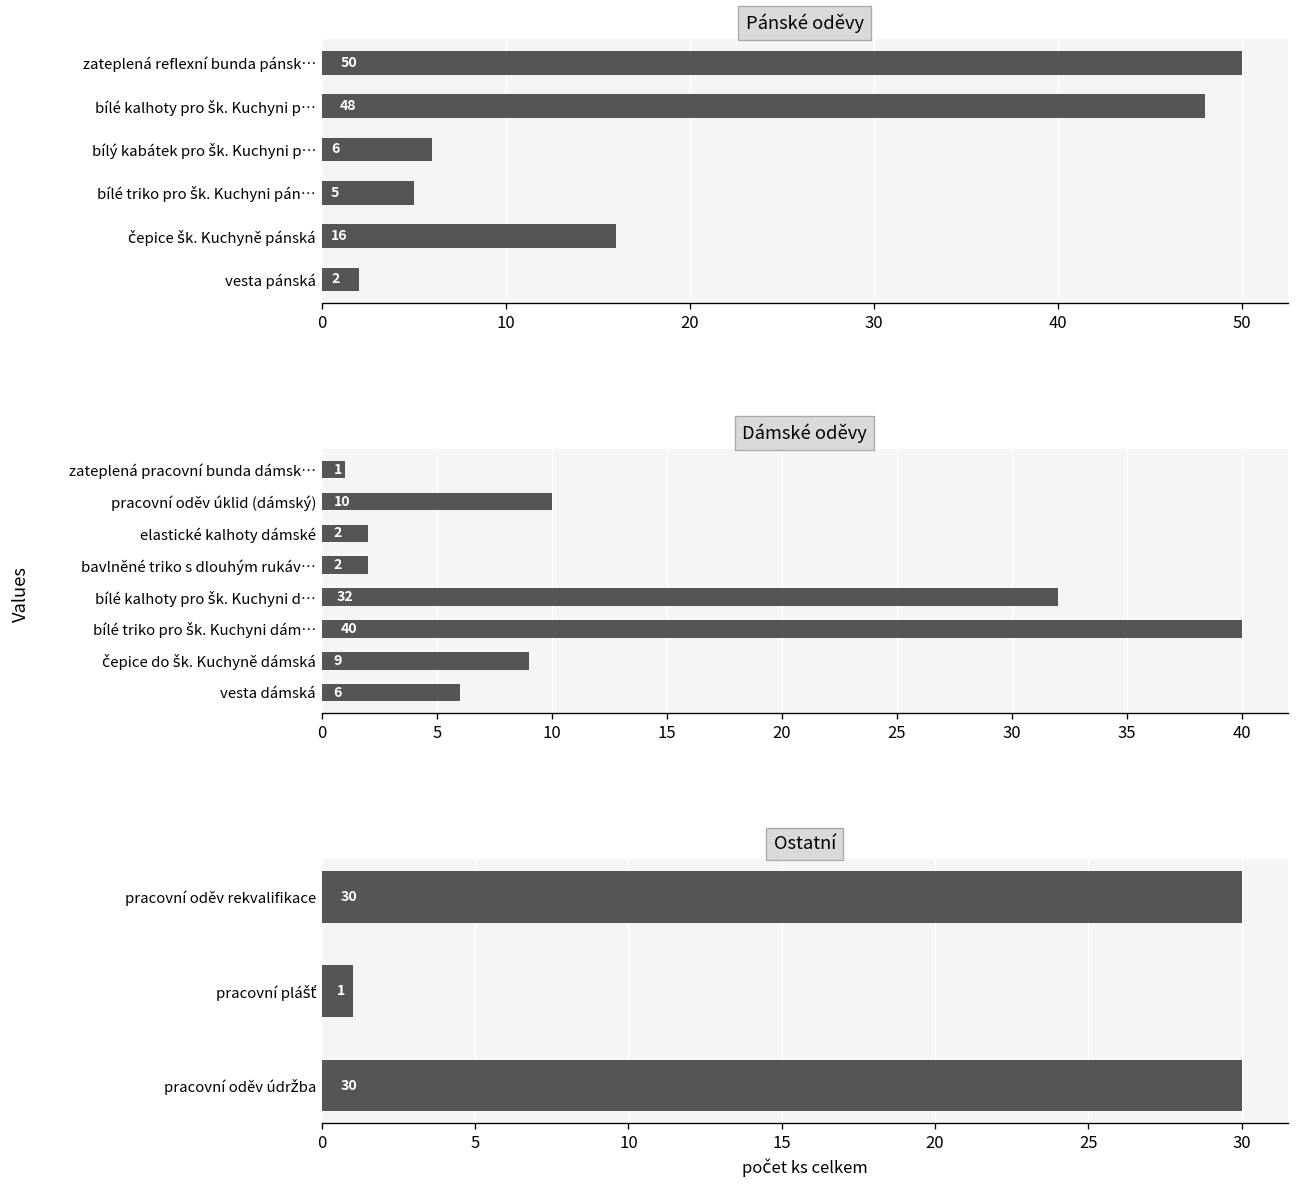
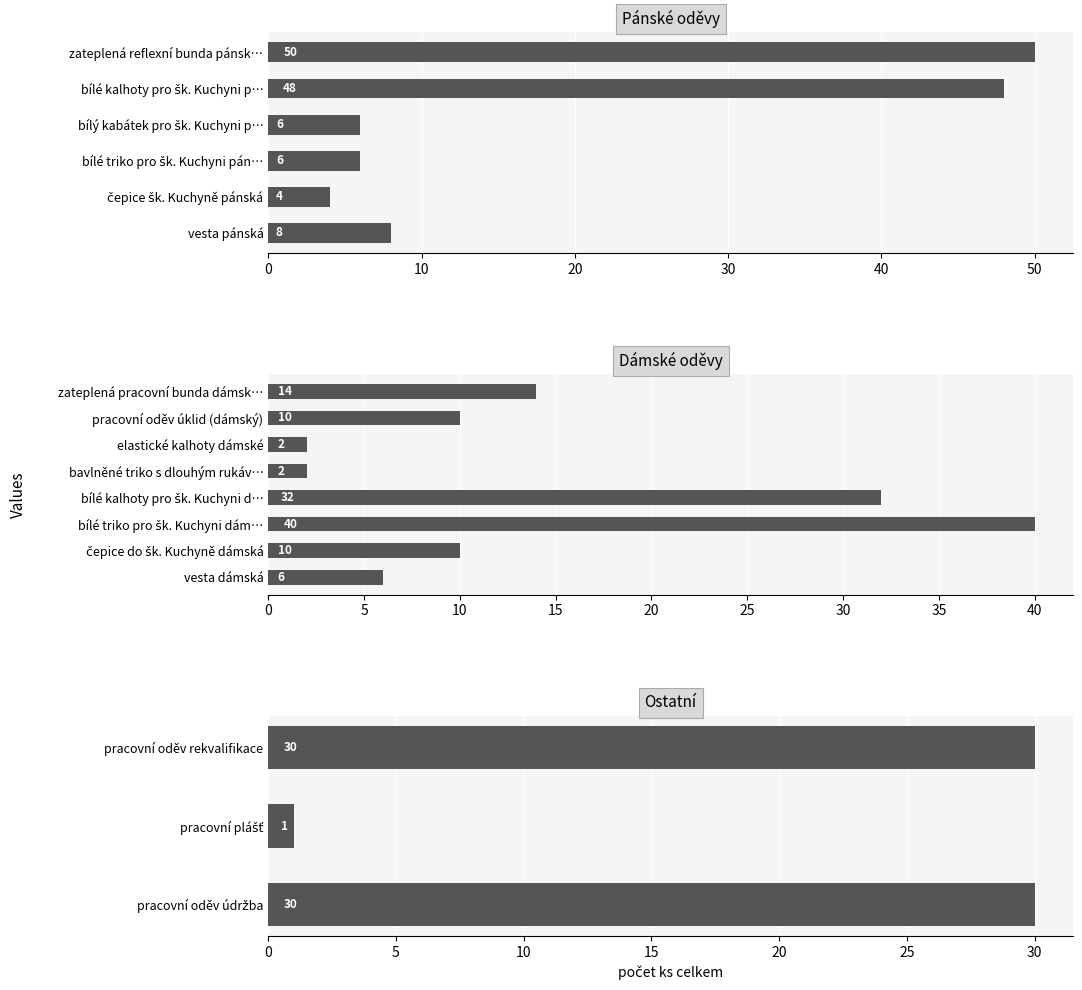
  {
    "Pánské oděvy": {
      "zateplená reflexní bunda pánsk…": 50,
      "bílé kalhoty pro šk. Kuchyni p…": 48,
      "bílý kabátek pro šk. Kuchyni p…": 6,
-     "bílé triko pro šk. Kuchyni pán…": 5,
-     "čepice šk. Kuchyně pánská": 16,
-     "vesta pánská": 2
+     "bílé triko pro šk. Kuchyni pán…": 6,
+     "čepice šk. Kuchyně pánská": 4,
+     "vesta pánská": 8
    },
    "Dámské oděvy": {
-     "zateplená pracovní bunda dámsk…": 1,
+     "zateplená pracovní bunda dámsk…": 14,
      "pracovní oděv úklid (dámský)": 10,
      "elastické kalhoty dámské": 2,
      "bavlněné triko s dlouhým rukáv…": 2,
      "bílé kalhoty pro šk. Kuchyni d…": 32,
      "bílé triko pro šk. Kuchyni dám…": 40,
-     "čepice do šk. Kuchyně dámská": 9,
+     "čepice do šk. Kuchyně dámská": 10,
      "vesta dámská": 6
    },
    "Ostatní": {
      "pracovní oděv rekvalifikace": 30,
      "pracovní plášť": 1,
      "pracovní oděv údržba": 30
    }
  }
